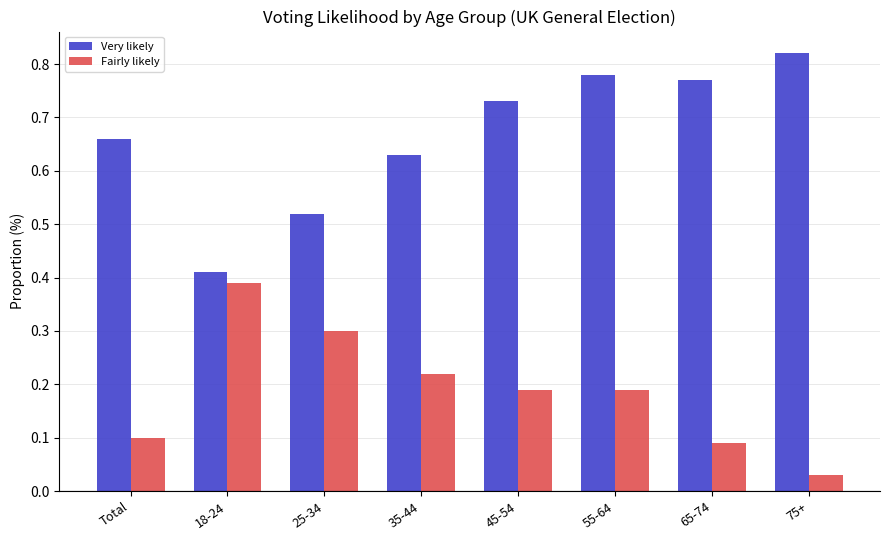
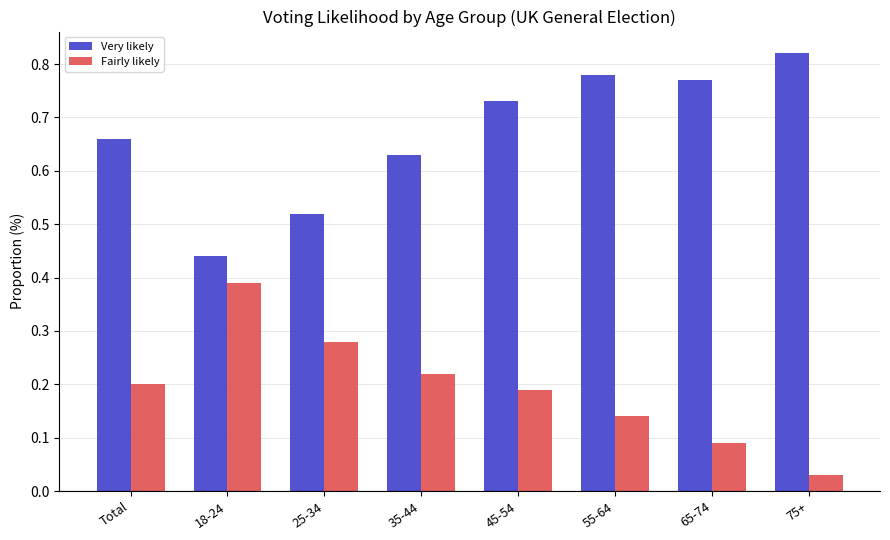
  {
    "Very likely": {
      "Total": 0.66,
-     "18-24": 0.41,
+     "18-24": 0.44,
      "25-34": 0.52,
      "35-44": 0.63,
      "45-54": 0.73,
      "55-64": 0.78,
      "65-74": 0.77,
      "75+": 0.82
    },
    "Fairly likely": {
-     "Total": 0.1,
+     "Total": 0.2,
      "18-24": 0.39,
-     "25-34": 0.30,
+     "25-34": 0.28,
      "35-44": 0.22,
      "45-54": 0.19,
-     "55-64": 0.19,
+     "55-64": 0.14,
      "65-74": 0.09,
      "75+": 0.03
    }
  }
